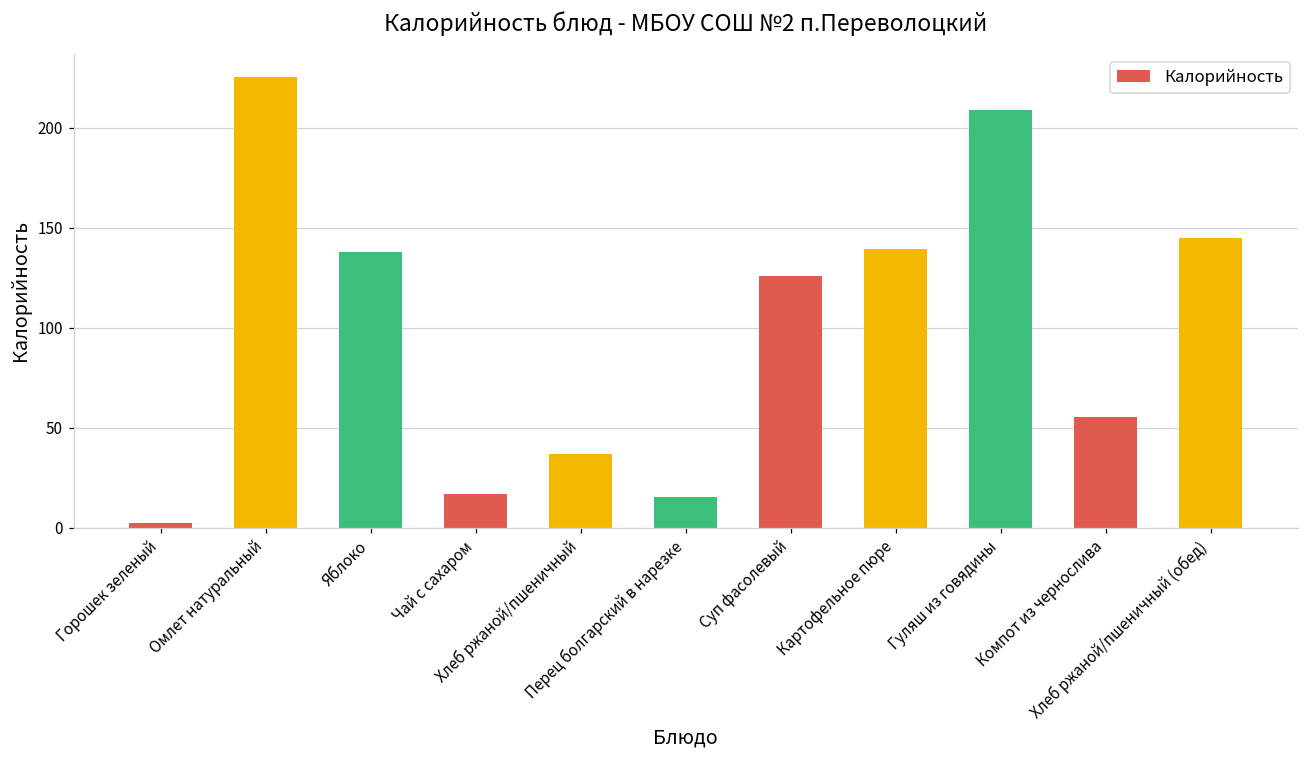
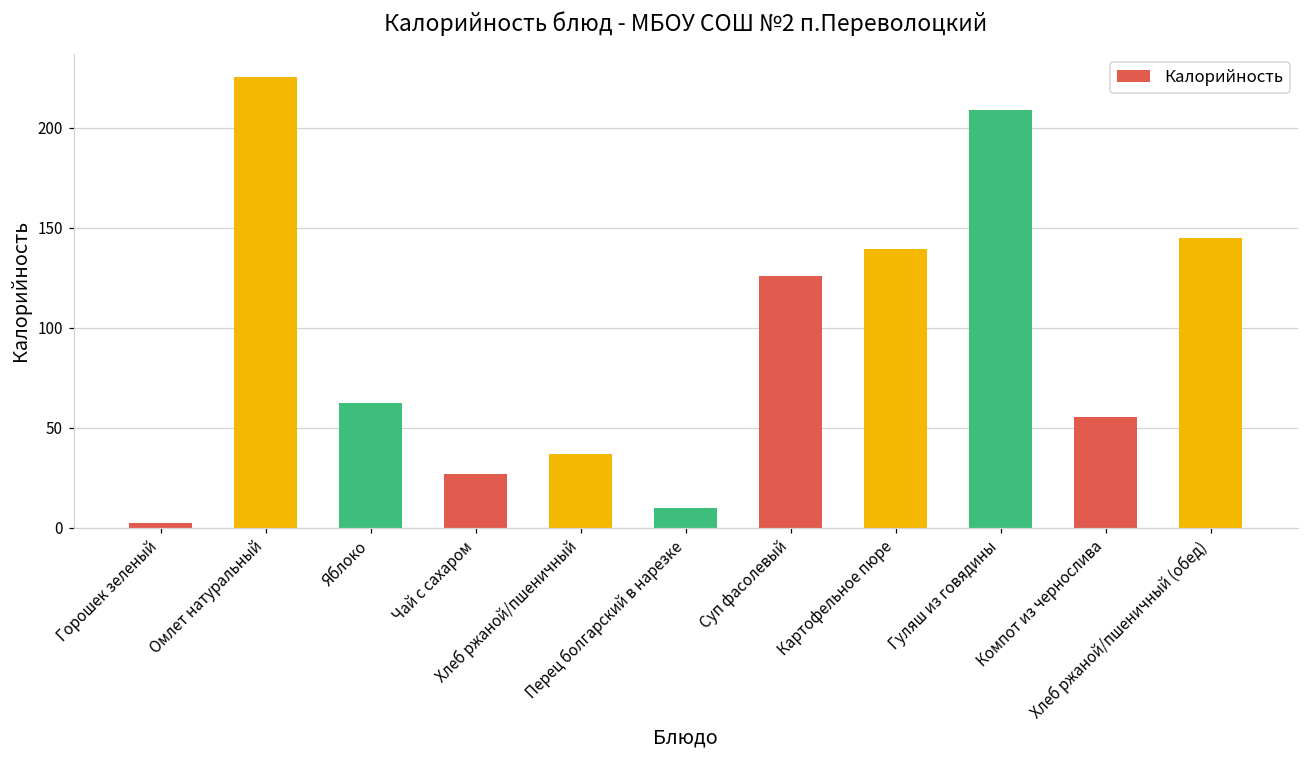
  {
    "Горошек зеленый": 2,
    "Омлет натуральный": 226,
-   "Яблоко": 138,
-   "Чай с сахаром": 17,
+   "Яблоко": 62,
+   "Чай с сахаром": 27,
    "Хлеб ржаной/пшеничный": 37,
-   "Перец болгарский в нарезке": 15,
+   "Перец болгарский в нарезке": 10,
    "Суп фасолевый": 126,
    "Картофельное пюре": 139,
    "Гуляш из говядины": 209,
    "Компот из чернослива": 56,
    "Хлеб ржаной/пшеничный (обед)": 145
  }
